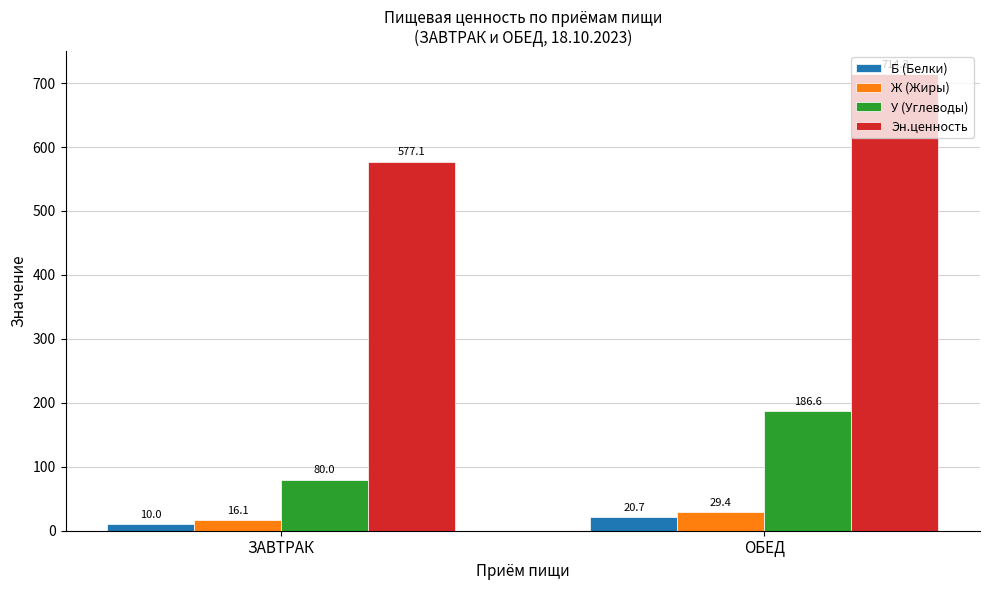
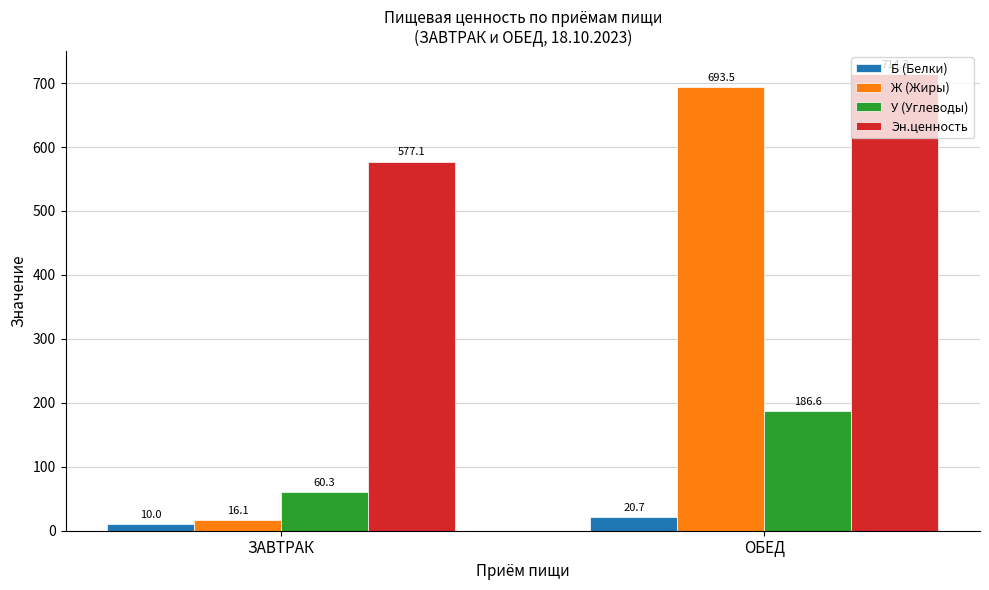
  {
    "Б (Белки)": {
      "ЗАВТРАК": 10.0,
      "ОБЕД": 20.7
    },
    "Ж (Жиры)": {
      "ЗАВТРАК": 16.1,
-     "ОБЕД": 29.4
+     "ОБЕД": 693.5
    },
    "У (Углеводы)": {
-     "ЗАВТРАК": 80.0,
+     "ЗАВТРАК": 60.3,
      "ОБЕД": 186.6
    },
    "Эн.ценность": {
      "ЗАВТРАК": 577.1
    }
  }
